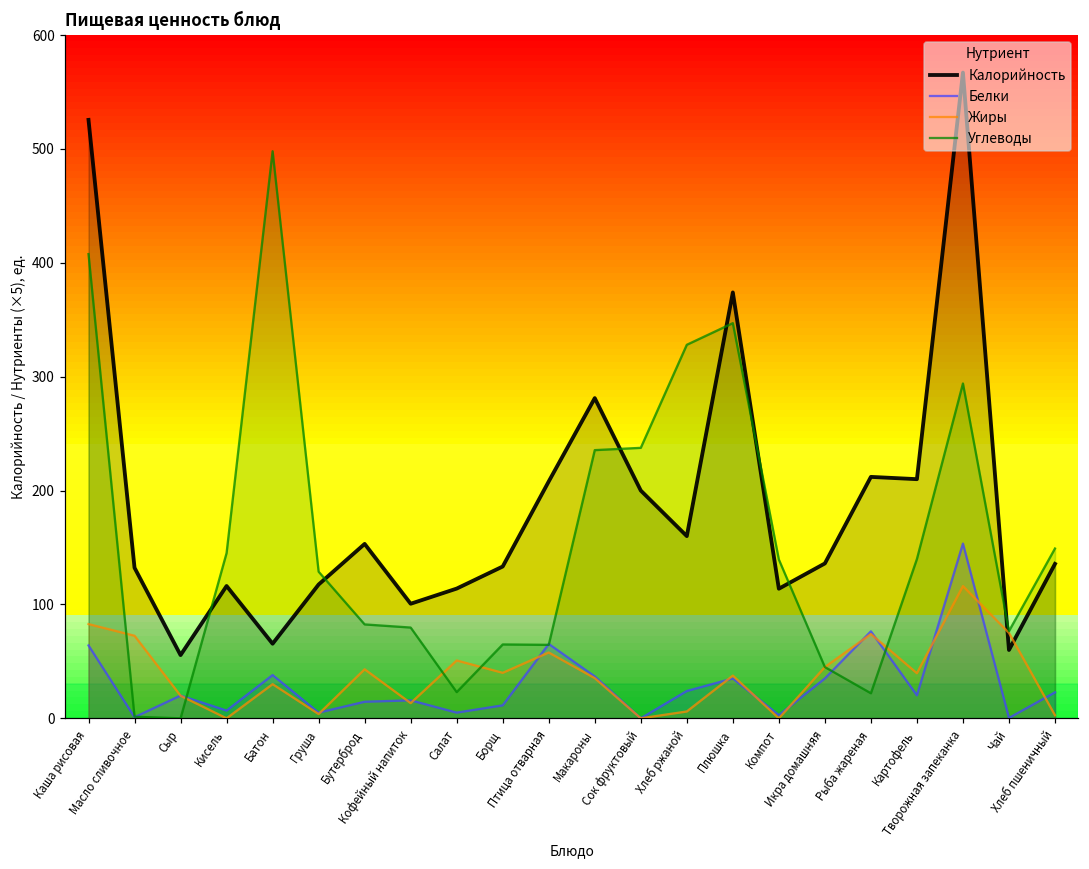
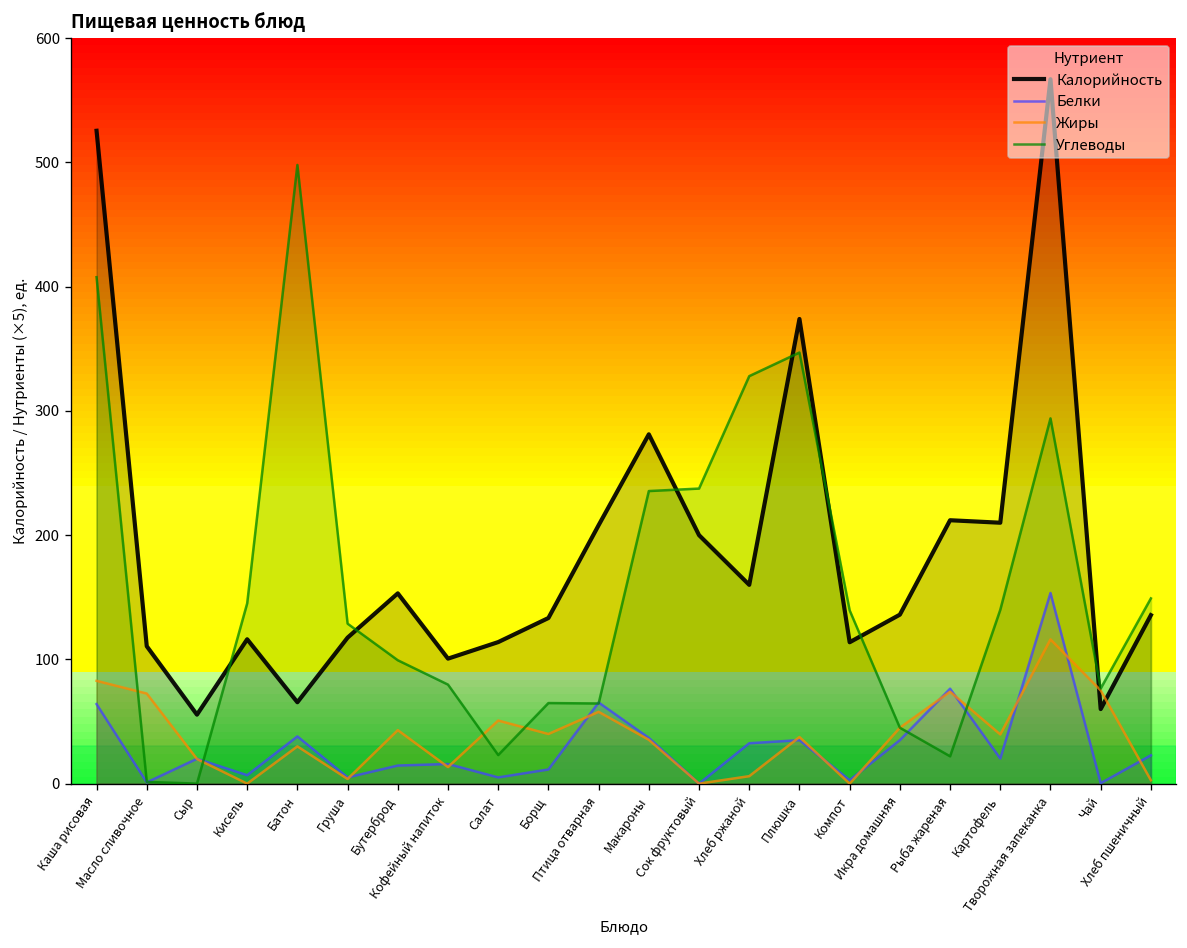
  {
    "Калорийность": {
      "Каша рисовая": 526,
-     "Масло сливочное": 132,
+     "Масло сливочное": 111,
      "Сыр": 56,
      "Кисель": 116,
      "Батон": 66,
      "Груша": 118,
      "Бутерброд": 153,
      "Кофейный напиток": 101,
      "Салат": 114,
      "Борщ": 133,
      "Птица отварная": 208,
      "Макароны": 281,
      "Сок фруктовый": 200,
      "Хлеб ржаной": 160,
      "Плюшка": 374,
      "Компот": 114,
      "Икра домашняя": 136,
      "Рыба жареная": 212,
      "Картофель": 210,
      "Чай": 60,
      "Хлеб пшеничный": 136
    },
    "Белки": {
      "Каша рисовая": 64,
      "Кисель": 7,
      "Батон": 38,
      "Бутерброд": 15,
      "Салат": 5,
      "Борщ": 11,
-     "Хлеб ржаной": 24,
+     "Хлеб ржаной": 33,
      "Плюшка": 35,
      "Компот": 3,
      "Икра домашняя": 35,
      "Картофель": 20,
      "Творожная запеканка": 153,
      "Чай": 0,
      "Хлеб пшеничный": 23
    },
    "Жиры": {
      "Каша рисовая": 83,
      "Масло сливочное": 73,
      "Кисель": 0,
      "Батон": 30,
      "Бутерброд": 43,
      "Салат": 51,
      "Борщ": 40,
      "Птица отварная": 58,
      "Хлеб ржаной": 6,
      "Плюшка": 38,
      "Компот": 0,
      "Картофель": 40,
      "Творожная запеканка": 116,
      "Хлеб пшеничный": 3
    },
    "Углеводы": {
      "Каша рисовая": 408,
      "Сыр": 0,
      "Кисель": 145,
      "Батон": 498,
      "Груша": 129,
-     "Бутерброд": 82,
+     "Бутерброд": 99,
      "Кофейный напиток": 80,
      "Салат": 23,
      "Борщ": 65,
      "Макароны": 236,
      "Сок фруктовый": 238,
      "Хлеб ржаной": 328,
      "Плюшка": 347,
      "Компот": 139,
      "Рыба жареная": 22,
      "Картофель": 140,
      "Творожная запеканка": 294,
      "Хлеб пшеничный": 149
    }
  }
